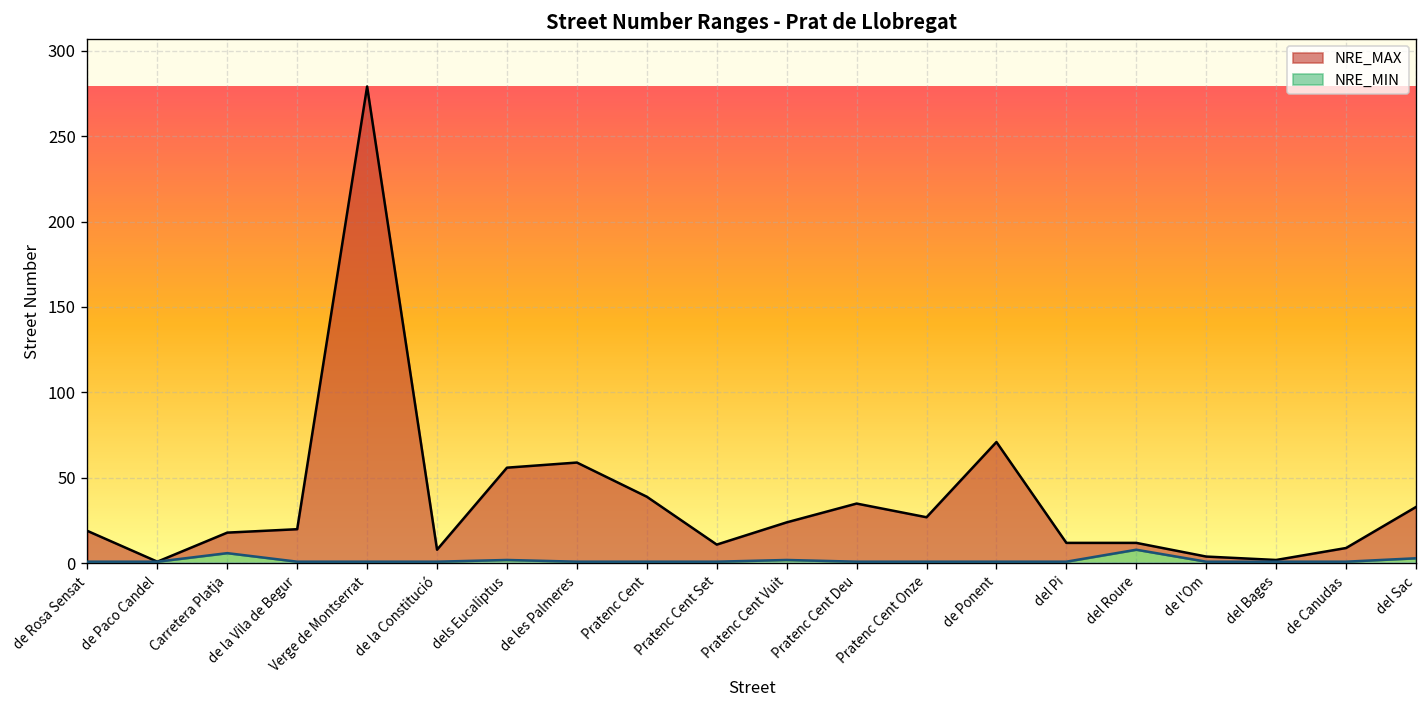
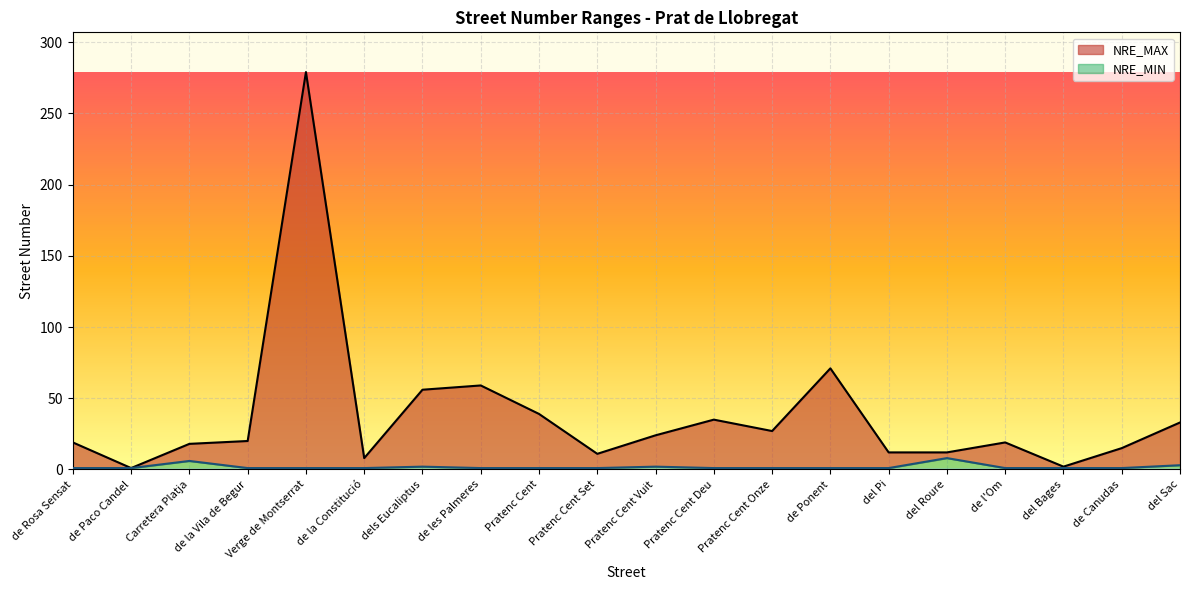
  {
    "NRE_MAX": {
      "de Rosa Sensat": 19,
      "Carretera Platja": 18,
      "de la Vila de Begur": 20,
      "Verge de Montserrat": 279,
      "de la Constitució": 8,
      "dels Eucaliptus": 56,
      "de les Palmeres": 59,
      "Pratenc Cent": 39,
      "Pratenc Cent Set": 11,
      "Pratenc Cent Vuit": 24,
      "Pratenc Cent Deu": 35,
      "Pratenc Cent Onze": 27,
      "de Ponent": 71,
      "del Pi": 12,
      "del Roure": 12,
-     "de l'Om": 4,
-     "de Canudas": 9,
+     "de l'Om": 19,
+     "de Canudas": 15,
      "del Sac": 33
    },
    "NRE_MIN": {
      "de Rosa Sensat": 1,
      "Carretera Platja": 6,
      "de la Vila de Begur": 1,
      "Verge de Montserrat": 1,
      "de la Constitució": 1,
      "dels Eucaliptus": 2,
      "de les Palmeres": 1,
      "Pratenc Cent": 1,
      "Pratenc Cent Set": 1,
      "Pratenc Cent Vuit": 2,
      "Pratenc Cent Deu": 1,
      "Pratenc Cent Onze": 1,
      "de Ponent": 1,
      "del Pi": 1,
      "del Roure": 8,
      "de l'Om": 1,
      "de Canudas": 1,
      "del Sac": 3
    }
  }
